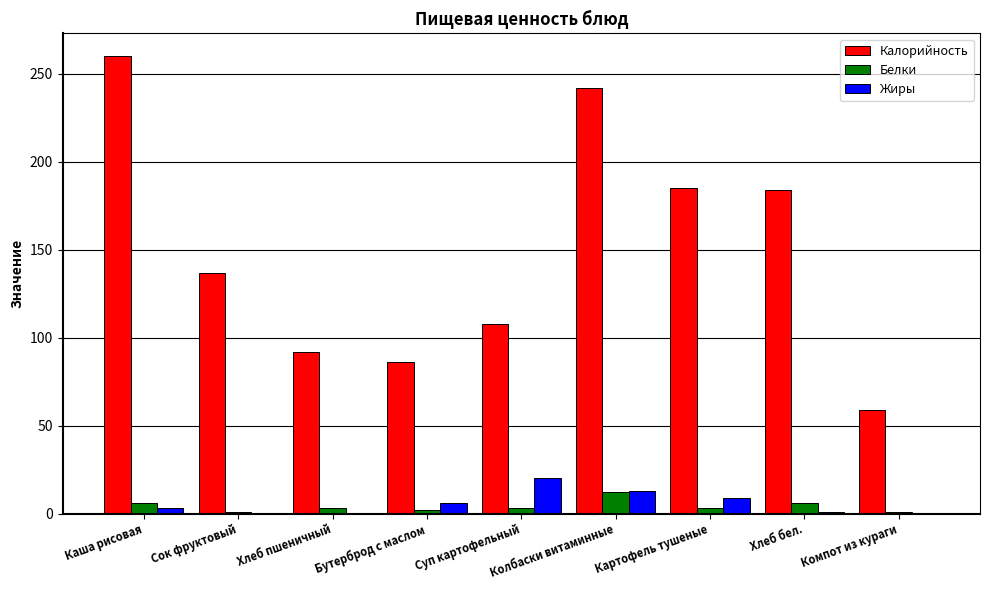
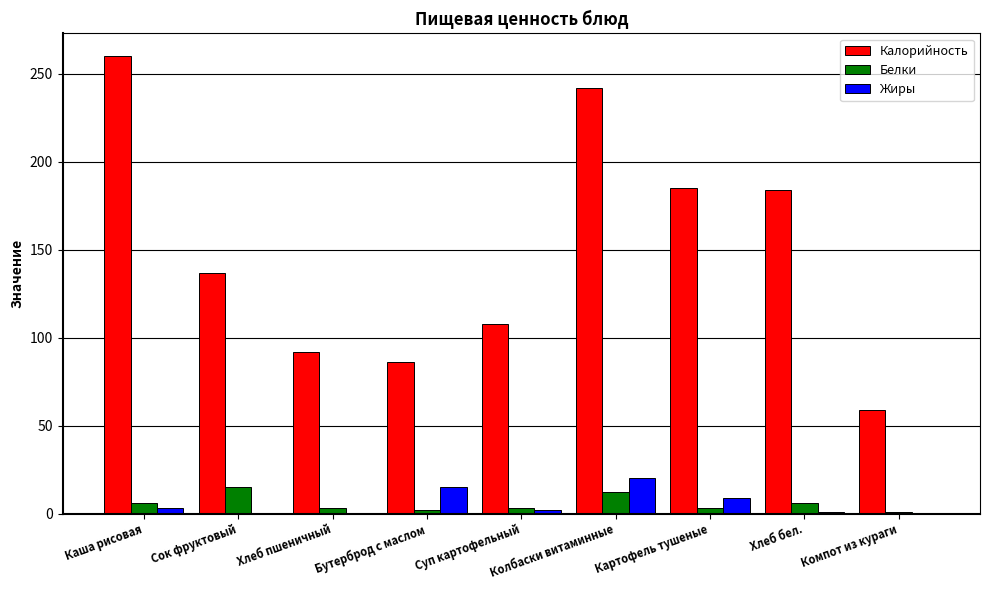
  {
    "Калорийность": {
      "Каша рисовая": 260,
      "Сок фруктовый": 137,
      "Хлеб пшеничный": 92,
      "Бутерброд с маслом": 86,
      "Суп картофельный": 108,
      "Колбаски витаминные": 242,
      "Картофель тушеные": 185,
      "Хлеб бел.": 184,
      "Компот из кураги": 59
    },
    "Белки": {
      "Каша рисовая": 6,
-     "Сок фруктовый": 1,
+     "Сок фруктовый": 15,
      "Хлеб пшеничный": 3,
      "Бутерброд с маслом": 2,
      "Суп картофельный": 3,
      "Колбаски витаминные": 12,
      "Картофель тушеные": 3,
      "Хлеб бел.": 6
    },
    "Жиры": {
      "Каша рисовая": 3,
      "Сок фруктовый": 0,
      "Хлеб пшеничный": 0,
-     "Бутерброд с маслом": 6,
-     "Суп картофельный": 20,
-     "Колбаски витаминные": 13,
+     "Бутерброд с маслом": 15,
+     "Суп картофельный": 2,
+     "Колбаски витаминные": 20,
      "Картофель тушеные": 9,
      "Компот из кураги": 0
    }
  }
